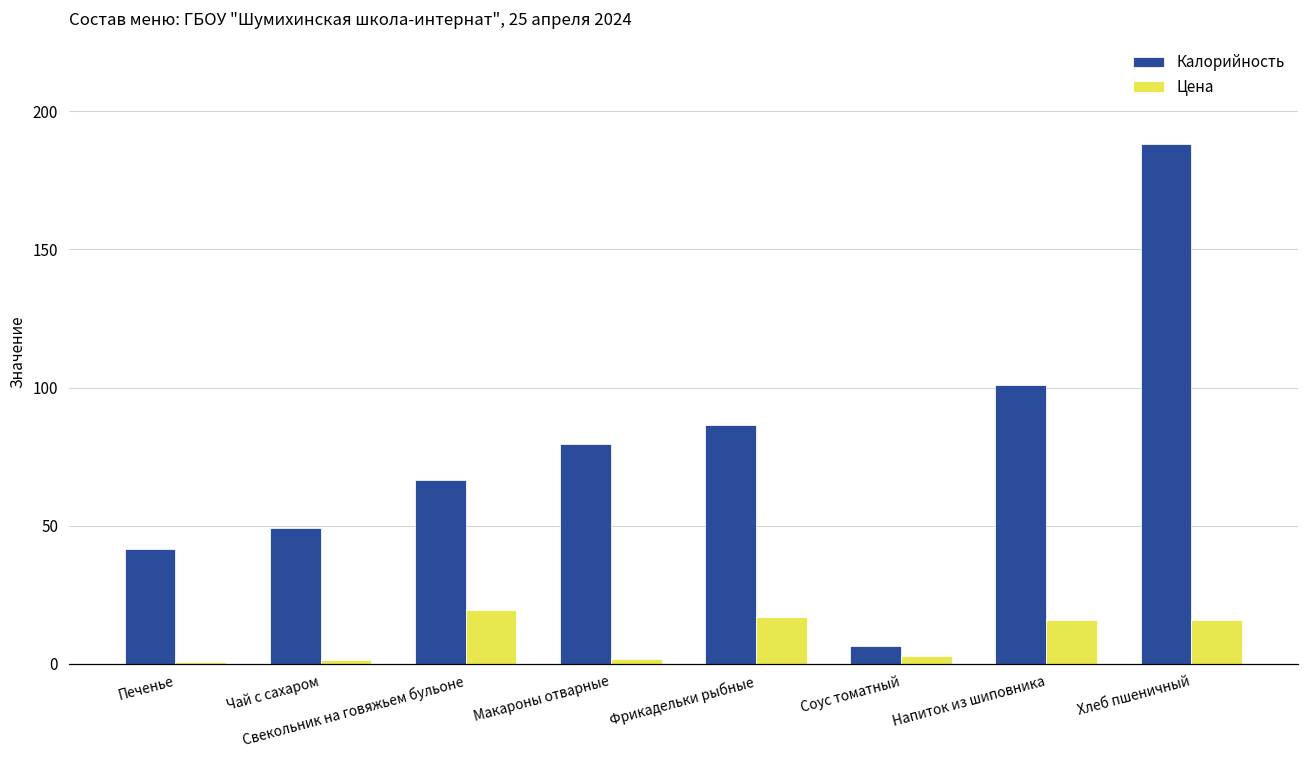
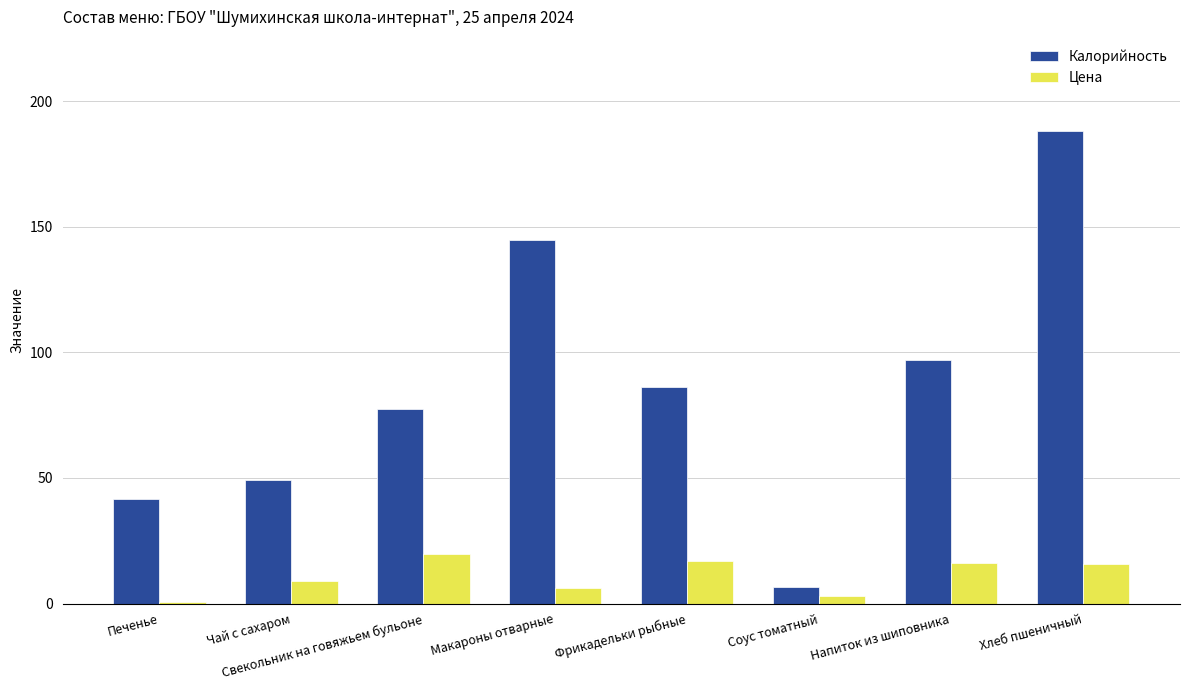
  {
    "Калорийность": {
      "Печенье": 42,
      "Чай с сахаром": 49,
-     "Свекольник на говяжьем бульоне": 66,
-     "Макароны отварные": 80,
+     "Свекольник на говяжьем бульоне": 78,
+     "Макароны отварные": 145,
      "Фрикадельки рыбные": 86,
      "Соус томатный": 7,
-     "Напиток из шиповника": 101,
+     "Напиток из шиповника": 97,
      "Хлеб пшеничный": 188
    },
    "Цена": {
-     "Чай с сахаром": 1,
+     "Чай с сахаром": 9,
      "Свекольник на говяжьем бульоне": 20,
-     "Макароны отварные": 2,
+     "Макароны отварные": 6,
      "Фрикадельки рыбные": 17,
      "Соус томатный": 3,
      "Напиток из шиповника": 16,
      "Хлеб пшеничный": 16
    }
  }
